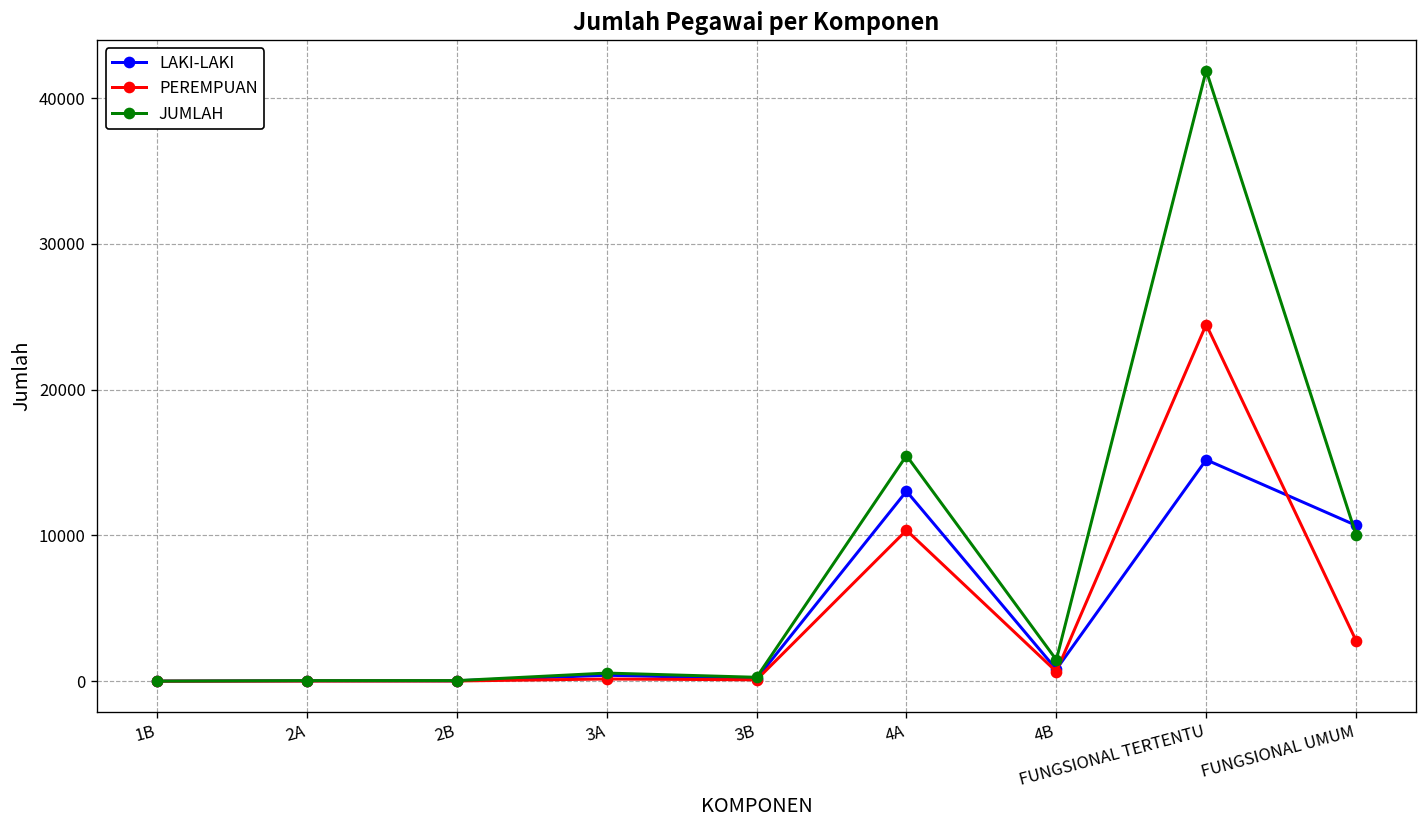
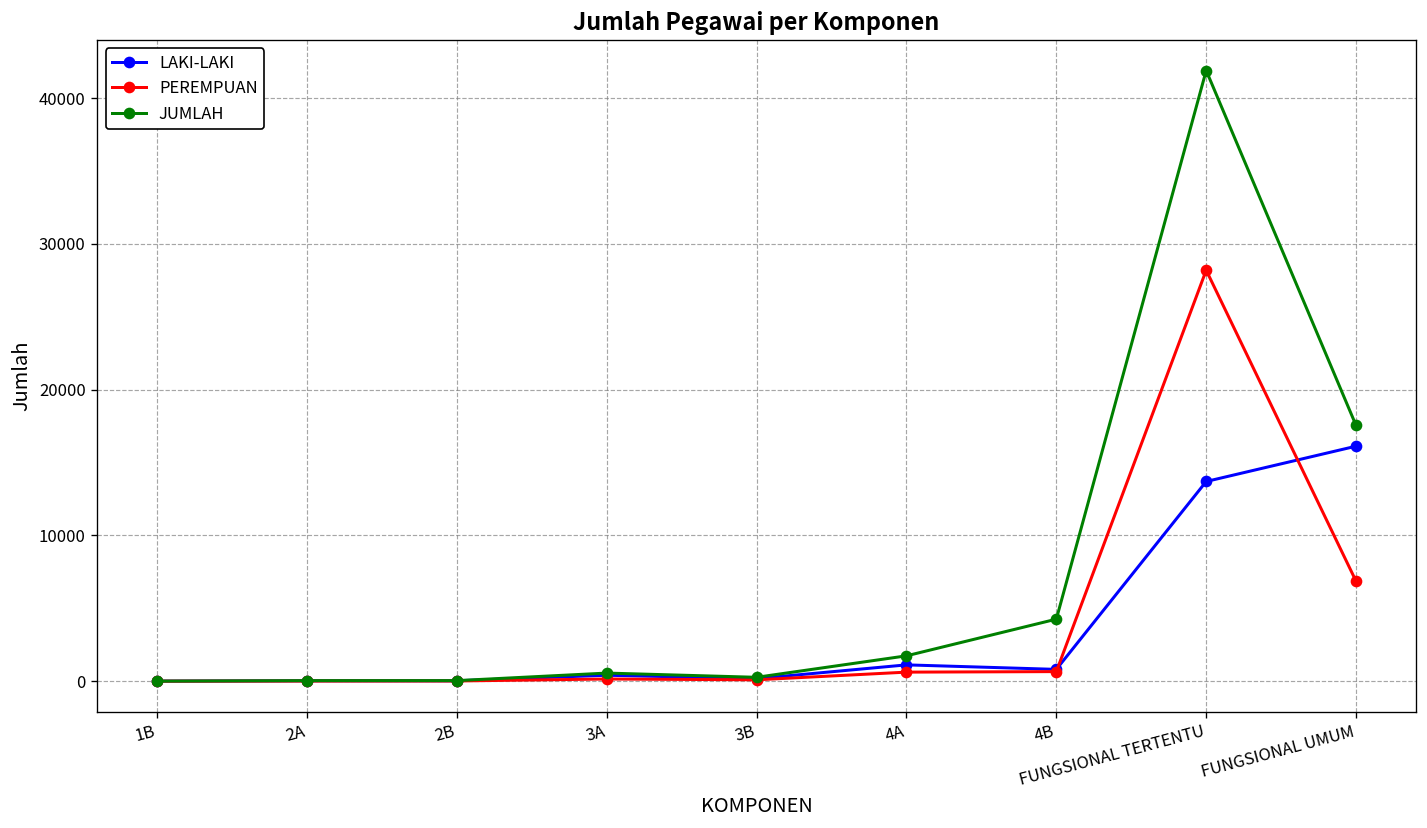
  {
    "LAKI-LAKI": {
-     "4A": 13000,
-     "FUNGSIONAL TERTENTU": 15200,
-     "FUNGSIONAL UMUM": 10700
+     "4A": 1100,
+     "FUNGSIONAL TERTENTU": 13700,
+     "FUNGSIONAL UMUM": 16100
    },
    "PEREMPUAN": {
      "3A": 100,
-     "4A": 10400,
-     "FUNGSIONAL TERTENTU": 24500,
-     "FUNGSIONAL UMUM": 2800
+     "4A": 600,
+     "FUNGSIONAL TERTENTU": 28200,
+     "FUNGSIONAL UMUM": 6900
    },
    "JUMLAH": {
-     "4A": 15500,
-     "4B": 1500,
+     "4A": 1700,
+     "4B": 4300,
      "FUNGSIONAL TERTENTU": 41900,
-     "FUNGSIONAL UMUM": 10000
+     "FUNGSIONAL UMUM": 17500
    }
  }
